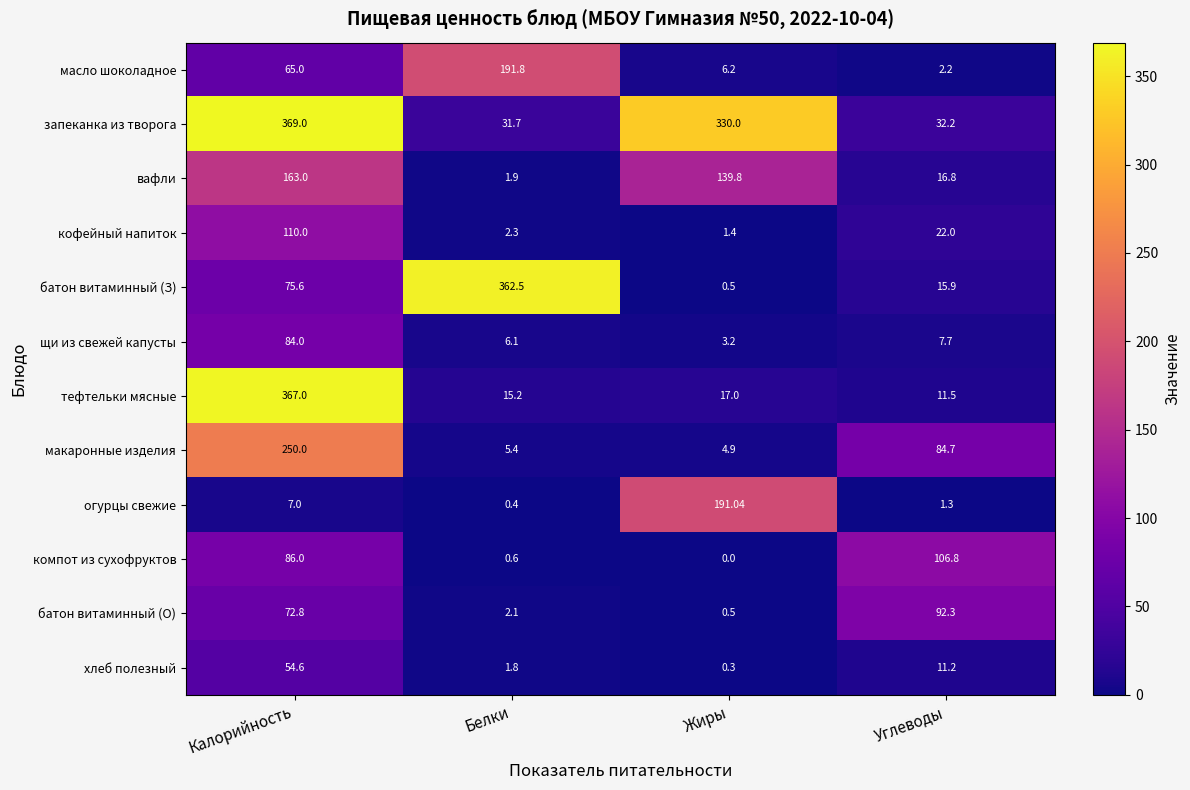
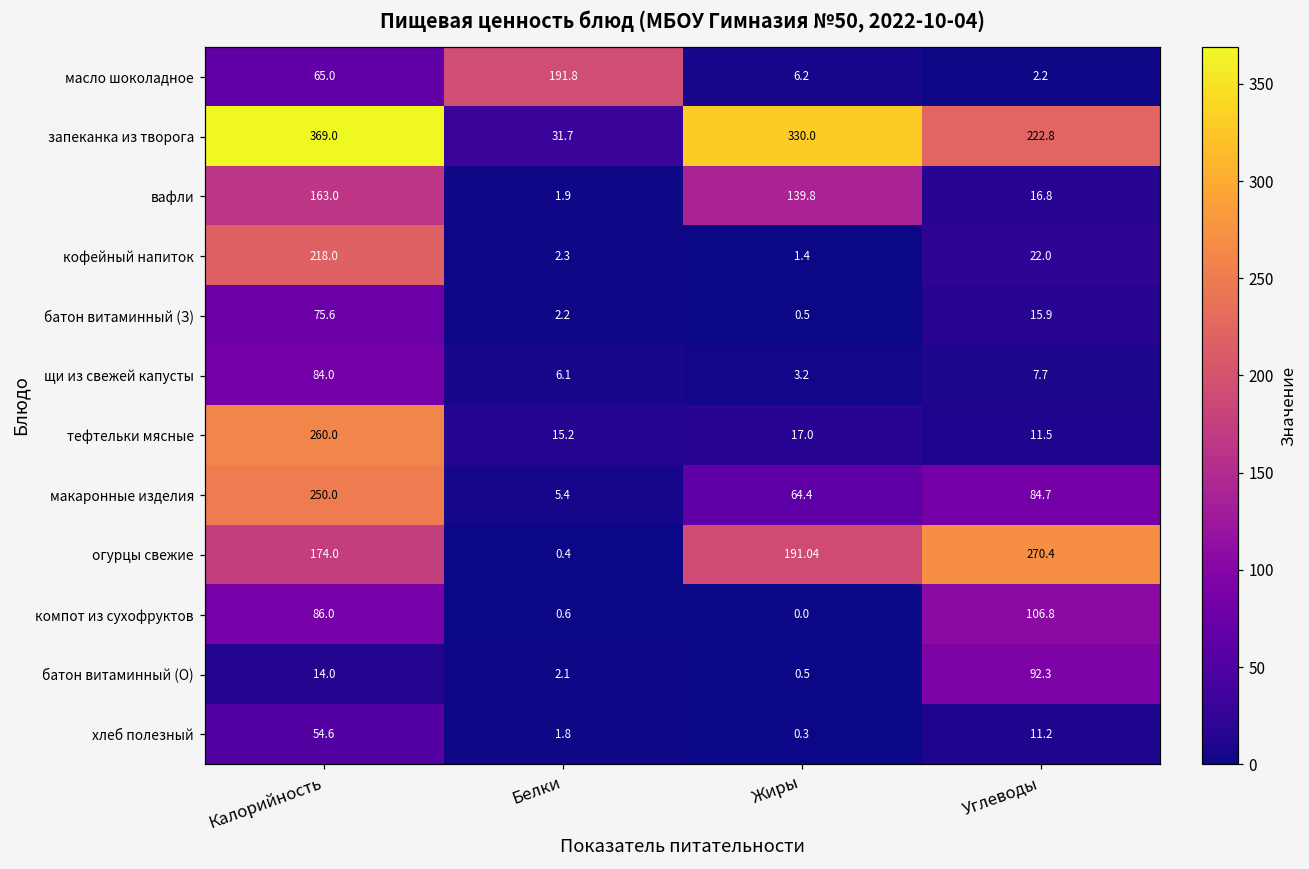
  {
    "масло шоколадное": {
      "Калорийность": 65.0,
      "Белки": 191.8,
      "Жиры": 6.2,
      "Углеводы": 2.2
    },
    "запеканка из творога": {
      "Калорийность": 369.0,
      "Белки": 31.7,
      "Жиры": 330.0,
-     "Углеводы": 32.2
+     "Углеводы": 222.8
    },
    "вафли": {
      "Калорийность": 163.0,
      "Белки": 1.9,
      "Жиры": 139.8,
      "Углеводы": 16.8
    },
    "кофейный напиток": {
-     "Калорийность": 110.0,
+     "Калорийность": 218.0,
      "Белки": 2.3,
      "Жиры": 1.4,
      "Углеводы": 22.0
    },
    "батон витаминный (З)": {
      "Калорийность": 75.6,
-     "Белки": 362.5,
+     "Белки": 2.2,
      "Жиры": 0.5,
      "Углеводы": 15.9
    },
    "щи из свежей капусты": {
      "Калорийность": 84.0,
      "Белки": 6.1,
      "Жиры": 3.2,
      "Углеводы": 7.7
    },
    "тефтельки мясные": {
-     "Калорийность": 367.0,
+     "Калорийность": 260.0,
      "Белки": 15.2,
      "Жиры": 17.0,
      "Углеводы": 11.5
    },
    "макаронные изделия": {
      "Калорийность": 250.0,
      "Белки": 5.4,
-     "Жиры": 4.9,
+     "Жиры": 64.4,
      "Углеводы": 84.7
    },
    "огурцы свежие": {
-     "Калорийность": 7.0,
+     "Калорийность": 174.0,
      "Белки": 0.4,
      "Жиры": 191.04,
-     "Углеводы": 1.3
+     "Углеводы": 270.4
    },
    "компот из сухофруктов": {
      "Калорийность": 86.0,
      "Белки": 0.6,
      "Жиры": 0.0,
      "Углеводы": 106.8
    },
    "батон витаминный (О)": {
-     "Калорийность": 72.8,
+     "Калорийность": 14.0,
      "Белки": 2.1,
      "Жиры": 0.5,
      "Углеводы": 92.3
    },
    "хлеб полезный": {
      "Калорийность": 54.6,
      "Белки": 1.8,
      "Жиры": 0.3,
      "Углеводы": 11.2
    }
  }
